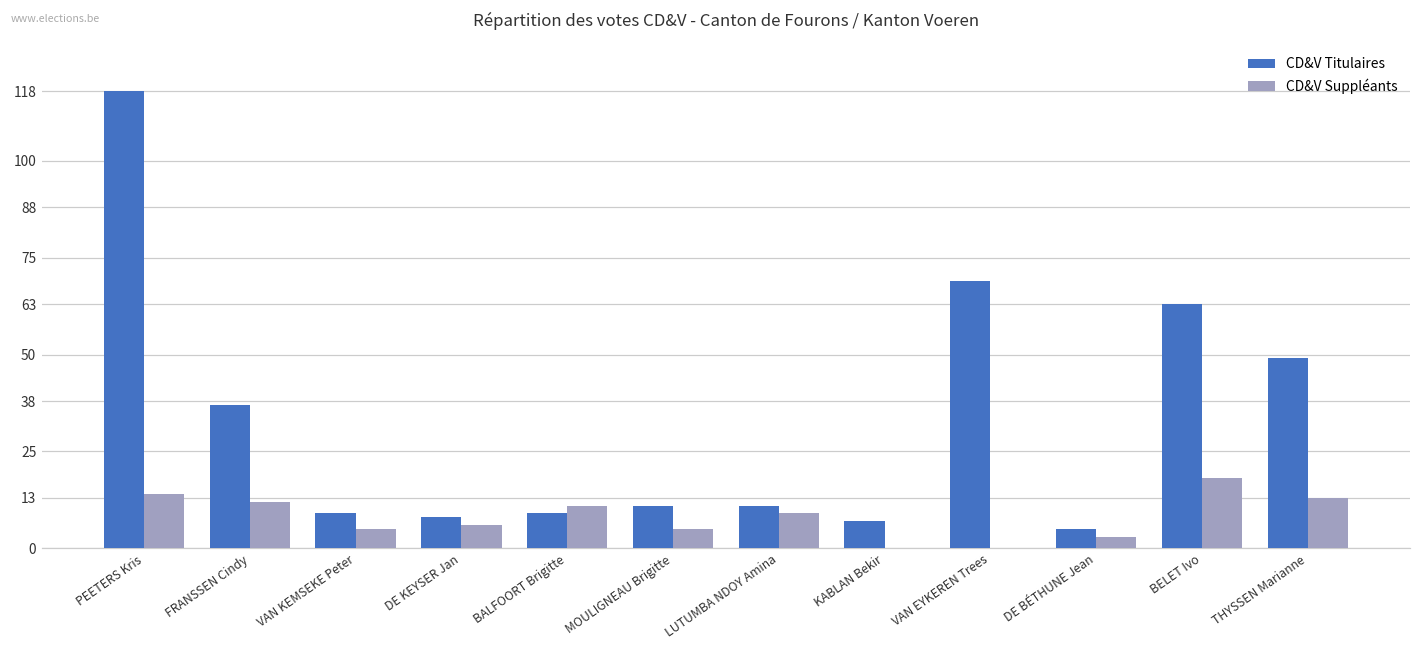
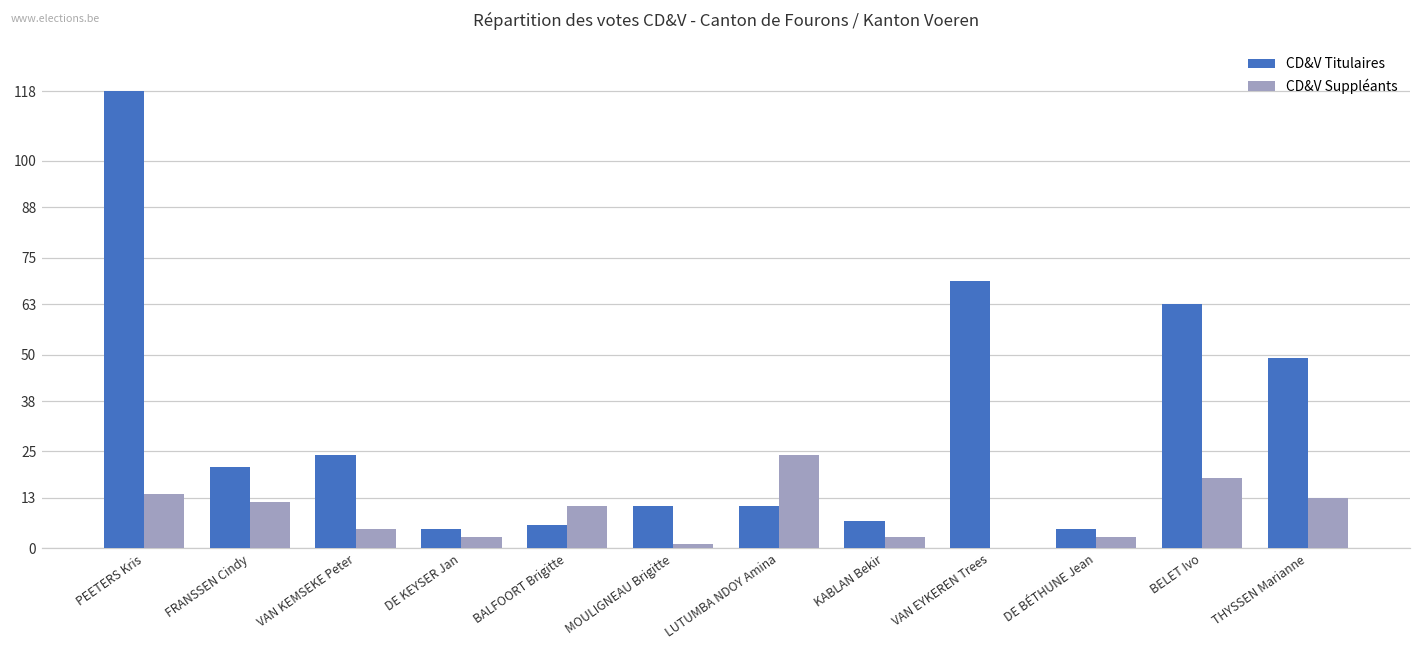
  {
    "CD&V Titulaires": {
      "PEETERS Kris": 118,
-     "FRANSSEN Cindy": 37,
-     "VAN KEMSEKE Peter": 9,
-     "DE KEYSER Jan": 8,
-     "BALFOORT Brigitte": 9,
+     "FRANSSEN Cindy": 21,
+     "VAN KEMSEKE Peter": 24,
+     "DE KEYSER Jan": 5,
+     "BALFOORT Brigitte": 6,
      "MOULIGNEAU Brigitte": 11,
      "LUTUMBA NDOY Amina": 11,
      "KABLAN Bekir": 7,
      "VAN EYKEREN Trees": 69,
      "DE BÉTHUNE Jean": 5,
      "BELET Ivo": 63,
      "THYSSEN Marianne": 49
    },
    "CD&V Suppléants": {
      "PEETERS Kris": 14,
      "FRANSSEN Cindy": 12,
      "VAN KEMSEKE Peter": 5,
-     "DE KEYSER Jan": 6,
+     "DE KEYSER Jan": 3,
      "BALFOORT Brigitte": 11,
-     "MOULIGNEAU Brigitte": 5,
-     "LUTUMBA NDOY Amina": 9,
-     "KABLAN Bekir": 0,
+     "MOULIGNEAU Brigitte": 1,
+     "LUTUMBA NDOY Amina": 24,
+     "KABLAN Bekir": 3,
      "VAN EYKEREN Trees": 0,
      "DE BÉTHUNE Jean": 3,
      "BELET Ivo": 18,
      "THYSSEN Marianne": 13
    }
  }
